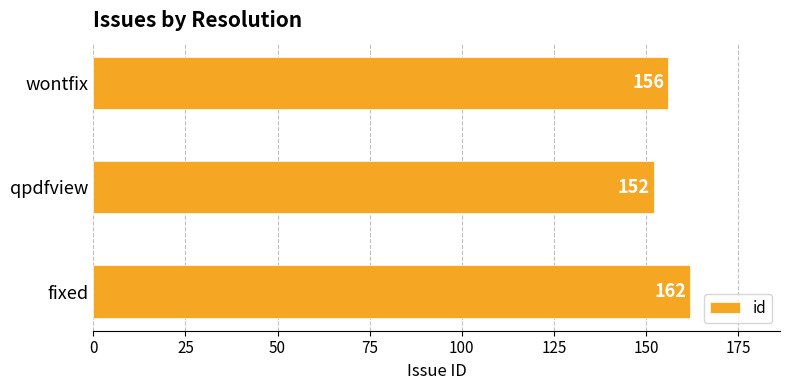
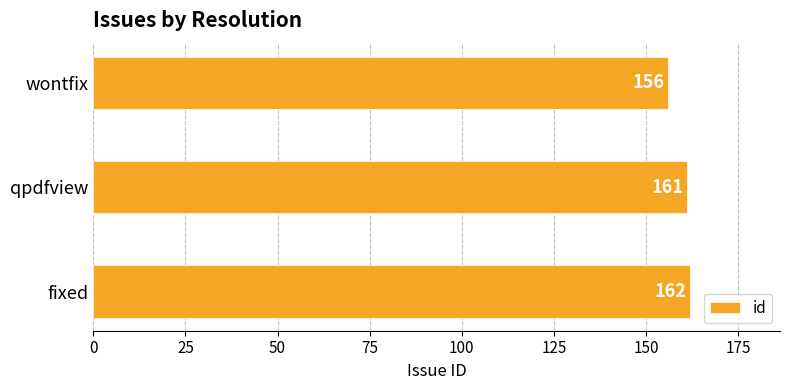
  {
    "wontfix": 156,
-   "qpdfview": 152,
+   "qpdfview": 161,
    "fixed": 162
  }
